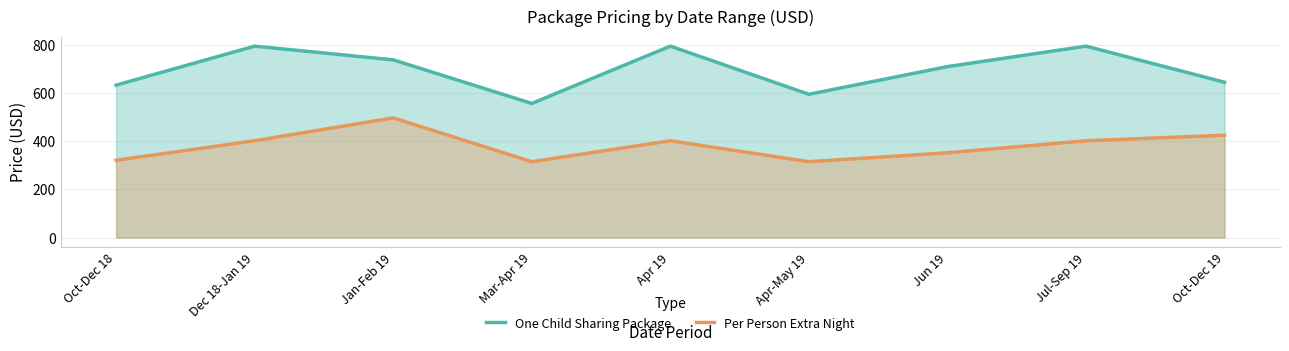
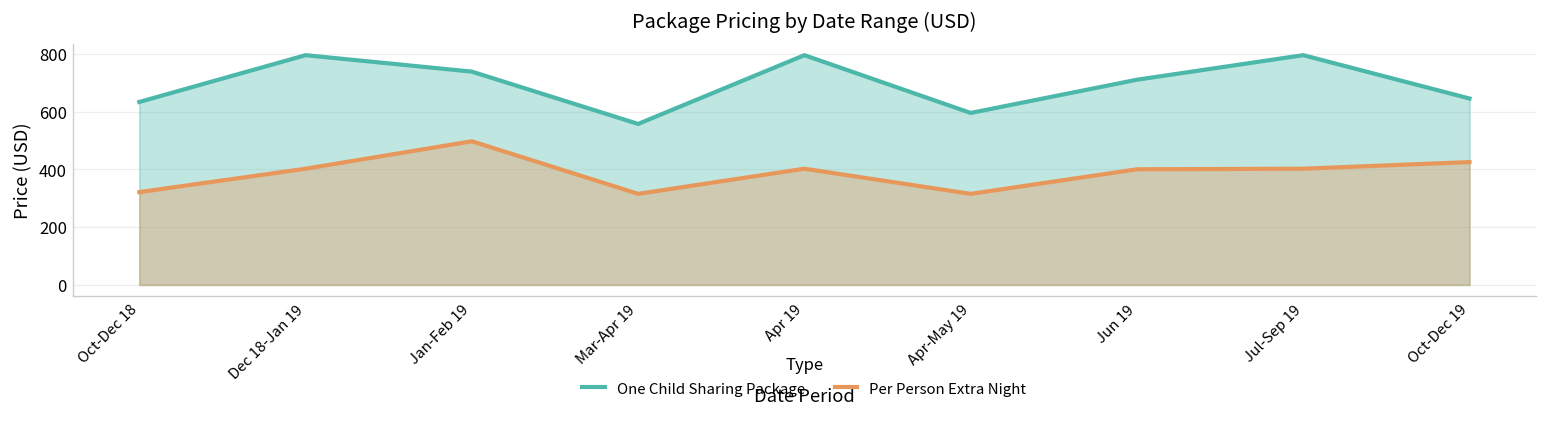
  {
    "One Child Sharing Package": {
      "Oct-Dec 18": 630,
      "Dec 18-Jan 19": 800,
      "Jan-Feb 19": 740,
      "Mar-Apr 19": 560,
      "Apr 19": 800,
      "Apr-May 19": 600,
      "Jun 19": 710,
      "Jul-Sep 19": 800,
      "Oct-Dec 19": 650
    },
    "Per Person Extra Night": {
      "Oct-Dec 18": 320,
      "Dec 18-Jan 19": 400,
      "Jan-Feb 19": 500,
      "Mar-Apr 19": 320,
      "Apr 19": 400,
      "Apr-May 19": 320,
-     "Jun 19": 350,
+     "Jun 19": 400,
      "Jul-Sep 19": 400,
      "Oct-Dec 19": 430
    }
  }
